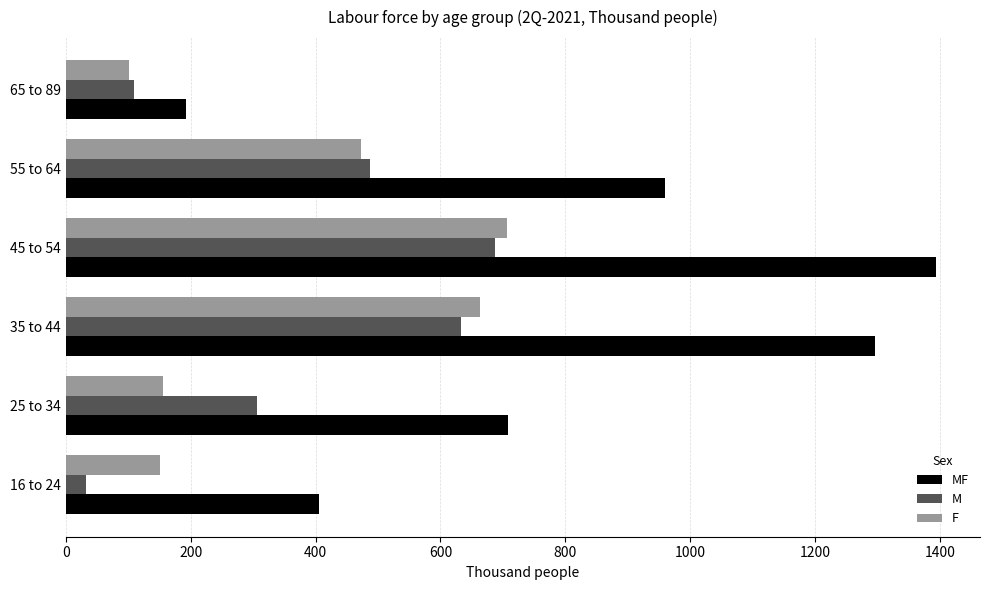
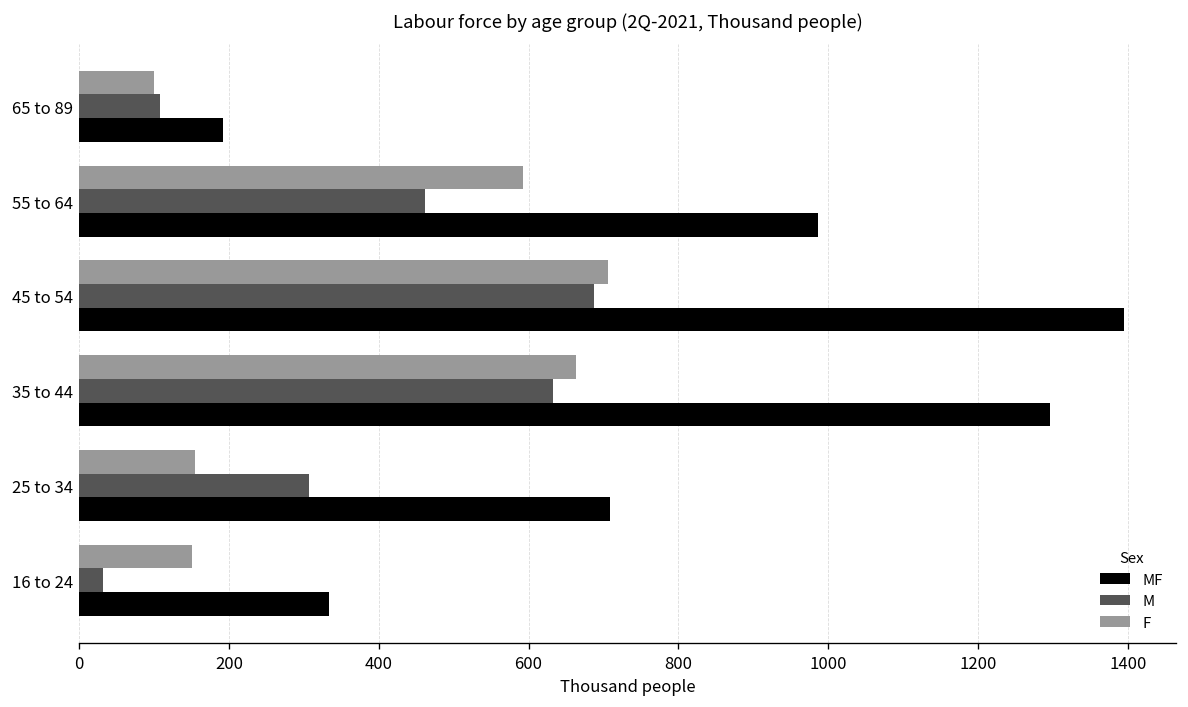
  {
    "MF": {
      "65 to 89": 190,
-     "55 to 64": 960,
+     "55 to 64": 990,
      "45 to 54": 1390,
      "35 to 44": 1300,
      "25 to 34": 710,
-     "16 to 24": 410
+     "16 to 24": 330
    },
    "M": {
      "65 to 89": 110,
-     "55 to 64": 490,
+     "55 to 64": 460,
      "45 to 54": 690,
      "35 to 44": 630,
      "25 to 34": 310,
      "16 to 24": 30
    },
    "F": {
      "65 to 89": 100,
-     "55 to 64": 470,
+     "55 to 64": 590,
      "45 to 54": 710,
      "35 to 44": 660,
      "25 to 34": 150,
      "16 to 24": 150
    }
  }
